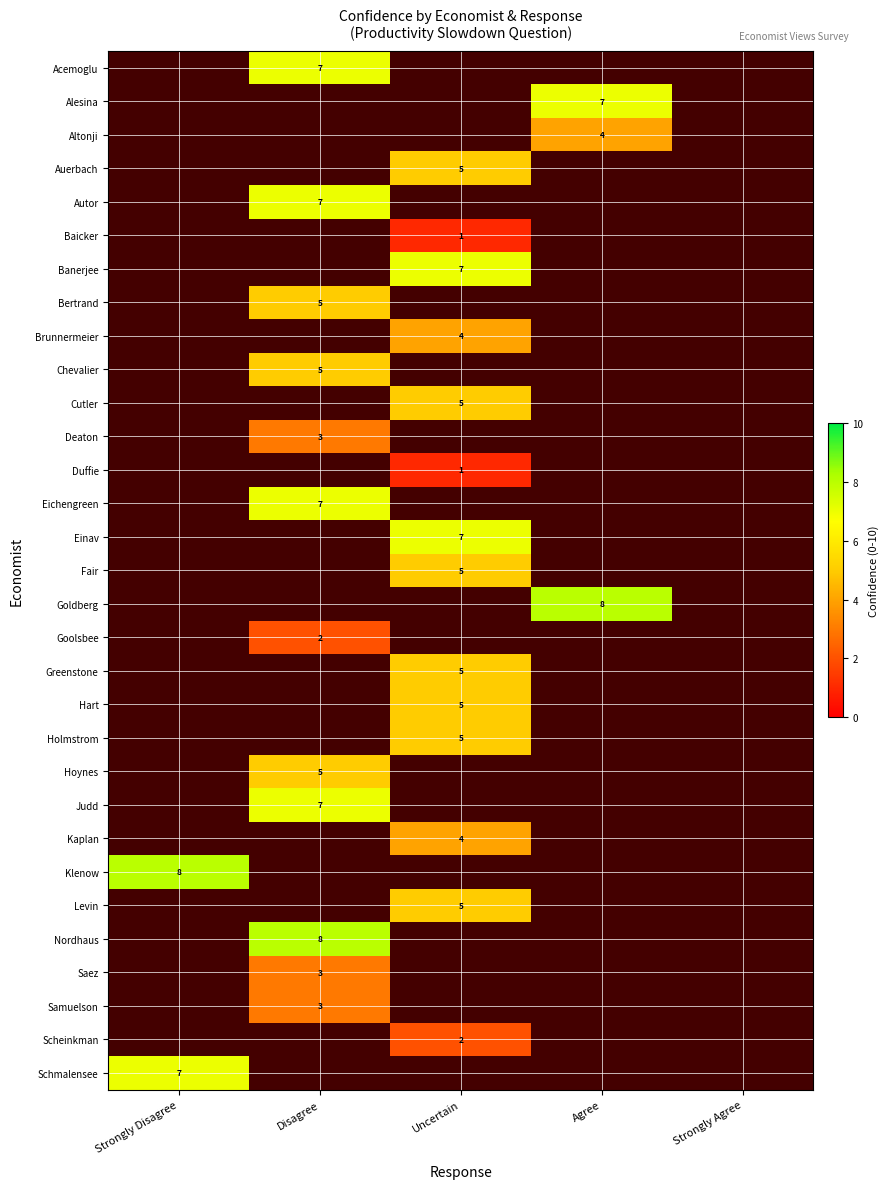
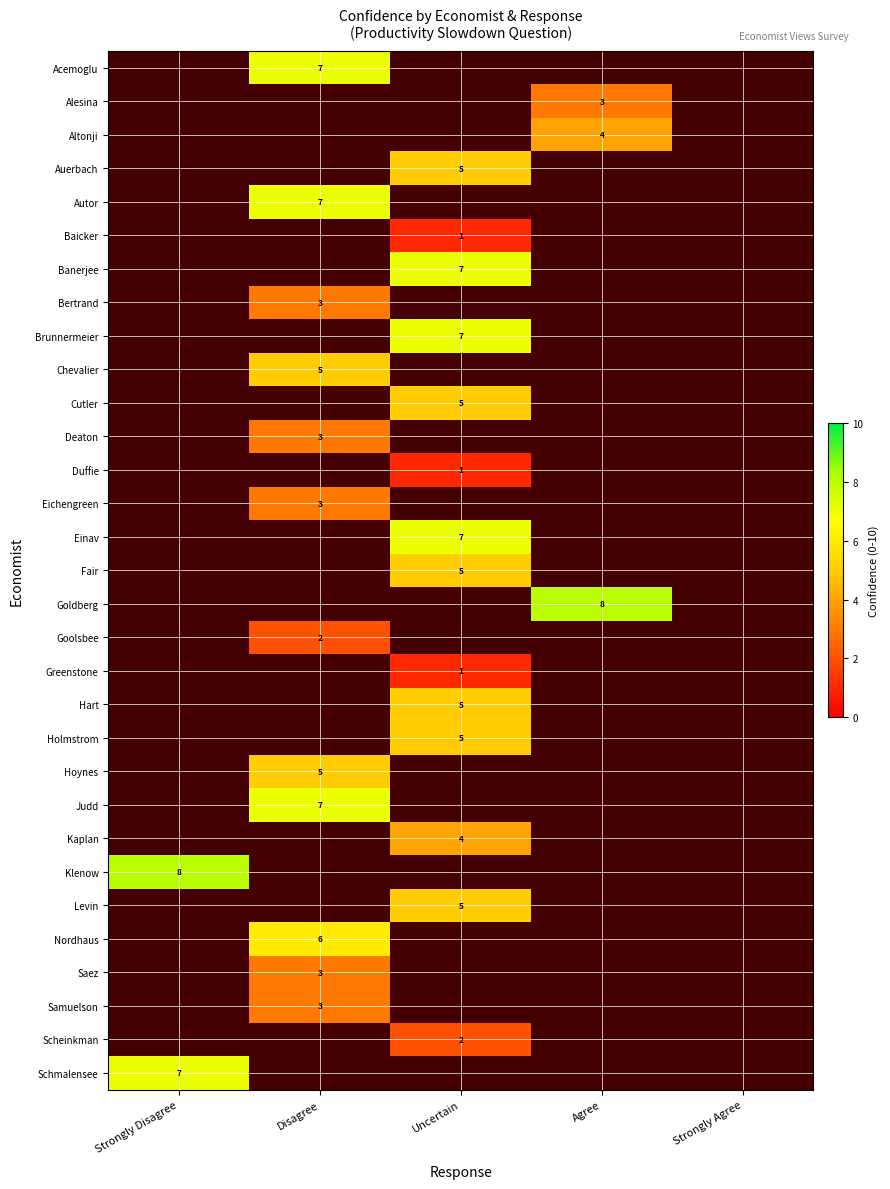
  {
    "Acemoglu": {
      "Disagree": 7
    },
    "Alesina": {
-     "Agree": 7
+     "Agree": 3
    },
    "Altonji": {
      "Agree": 4
    },
    "Auerbach": {
      "Uncertain": 5
    },
    "Autor": {
      "Disagree": 7
    },
    "Baicker": {
      "Uncertain": 1
    },
    "Banerjee": {
      "Uncertain": 7
    },
    "Bertrand": {
-     "Disagree": 5
+     "Disagree": 3
    },
    "Brunnermeier": {
-     "Uncertain": 4
+     "Uncertain": 7
    },
    "Chevalier": {
      "Disagree": 5
    },
    "Cutler": {
      "Uncertain": 5
    },
    "Deaton": {
      "Disagree": 3
    },
    "Duffie": {
      "Uncertain": 1
    },
    "Eichengreen": {
-     "Disagree": 7
+     "Disagree": 3
    },
    "Einav": {
      "Uncertain": 7
    },
    "Fair": {
      "Uncertain": 5
    },
    "Goldberg": {
      "Agree": 8
    },
    "Goolsbee": {
      "Disagree": 2
    },
    "Greenstone": {
-     "Uncertain": 5
+     "Uncertain": 1
    },
    "Hart": {
      "Uncertain": 5
    },
    "Holmstrom": {
      "Uncertain": 5
    },
    "Hoynes": {
      "Disagree": 5
    },
    "Judd": {
      "Disagree": 7
    },
    "Kaplan": {
      "Uncertain": 4
    },
    "Klenow": {
      "Strongly Disagree": 8
    },
    "Levin": {
      "Uncertain": 5
    },
    "Nordhaus": {
-     "Disagree": 8
+     "Disagree": 6
    },
    "Saez": {
      "Disagree": 3
    },
    "Samuelson": {
      "Disagree": 3
    },
    "Scheinkman": {
      "Uncertain": 2
    },
    "Schmalensee": {
      "Strongly Disagree": 7
    }
  }
